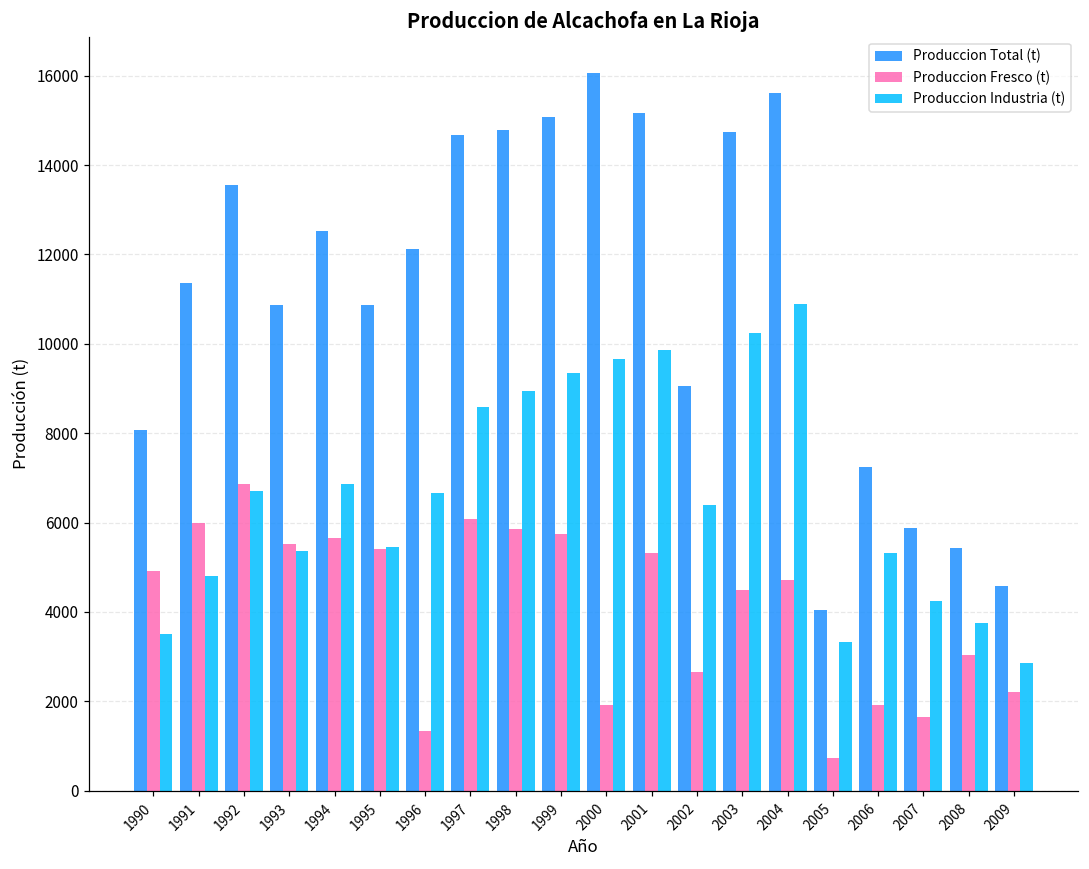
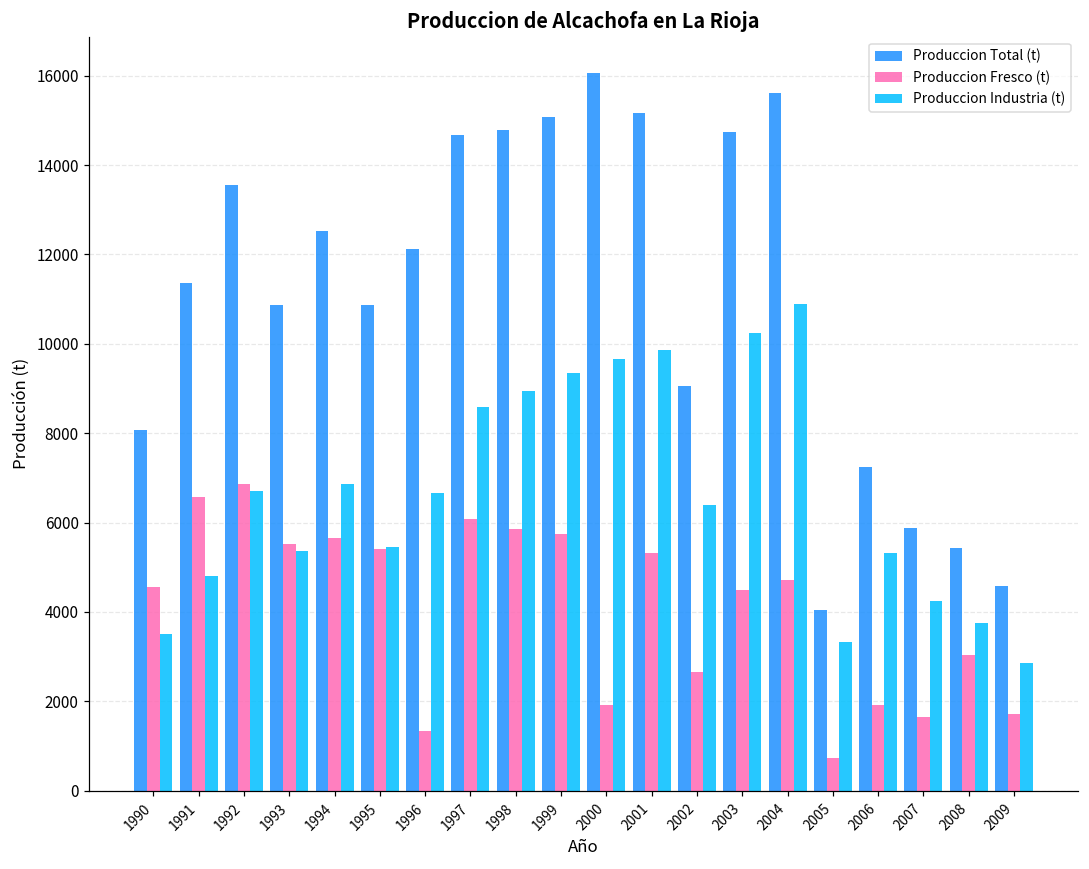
  {
    "Produccion Fresco (t)": {
-     "1990": 4900,
-     "1991": 6000,
+     "1990": 4600,
+     "1991": 6600,
      "1992": 6900,
      "1993": 5500,
      "1994": 5700,
      "1995": 5400,
      "1996": 1300,
      "1997": 6100,
      "1998": 5900,
      "1999": 5700,
      "2000": 1900,
      "2001": 5300,
      "2002": 2700,
      "2003": 4500,
      "2004": 4700,
      "2005": 700,
      "2006": 1900,
      "2007": 1700,
      "2008": 3000,
-     "2009": 2200
+     "2009": 1700
    }
  }
